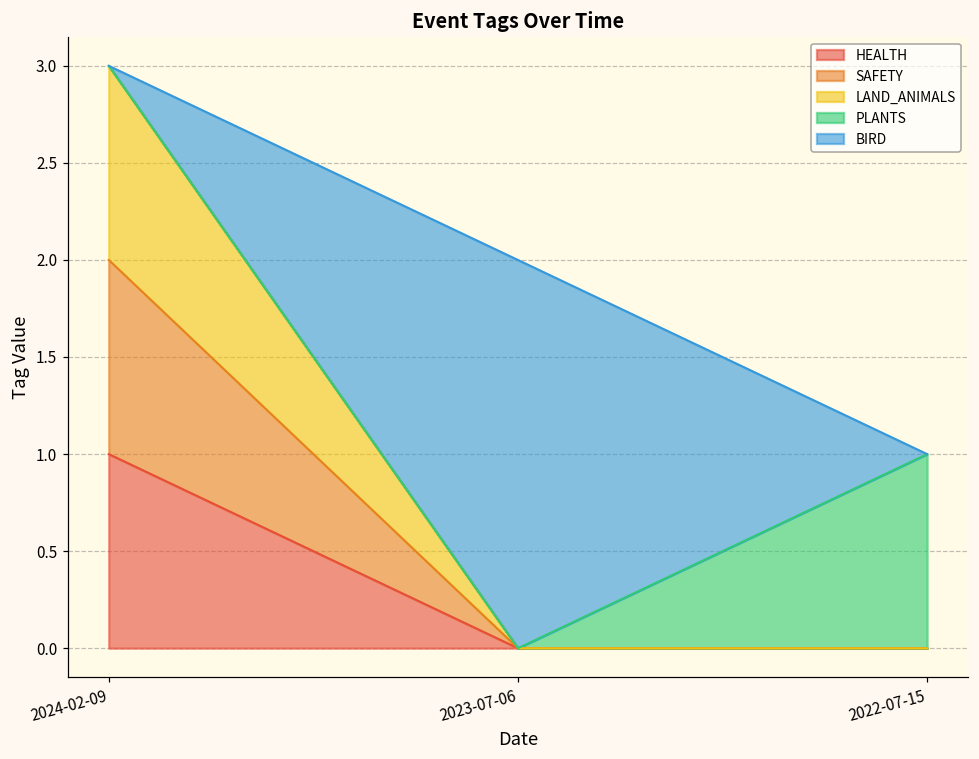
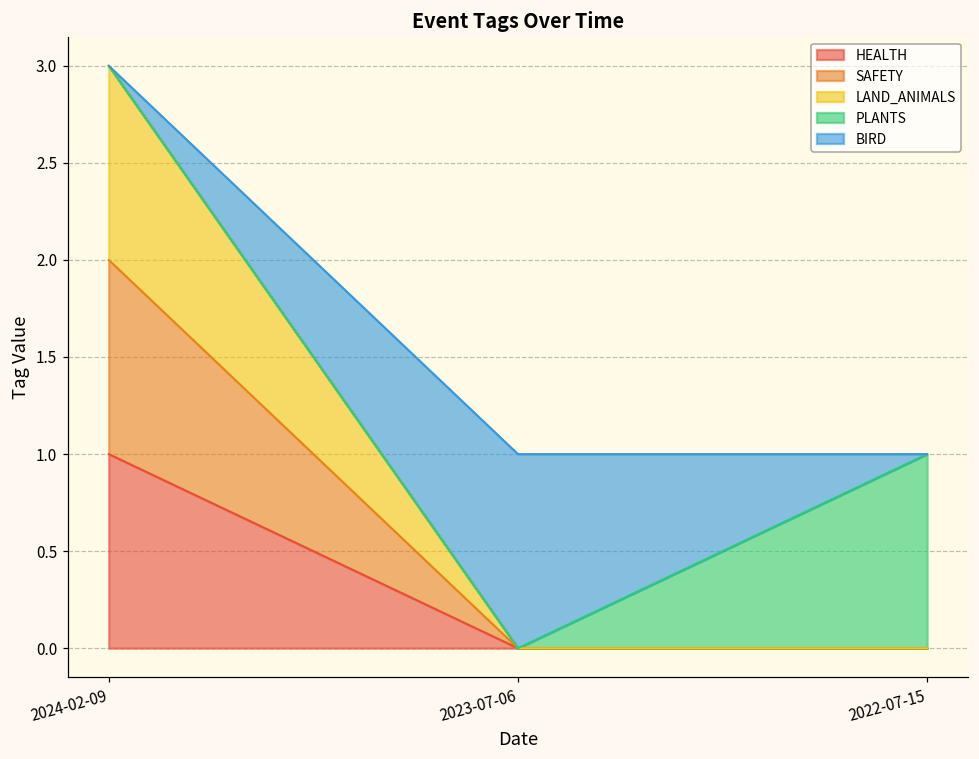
  {
    "BIRD": {
-     "2023-07-06": 2
+     "2023-07-06": 1
    }
  }
